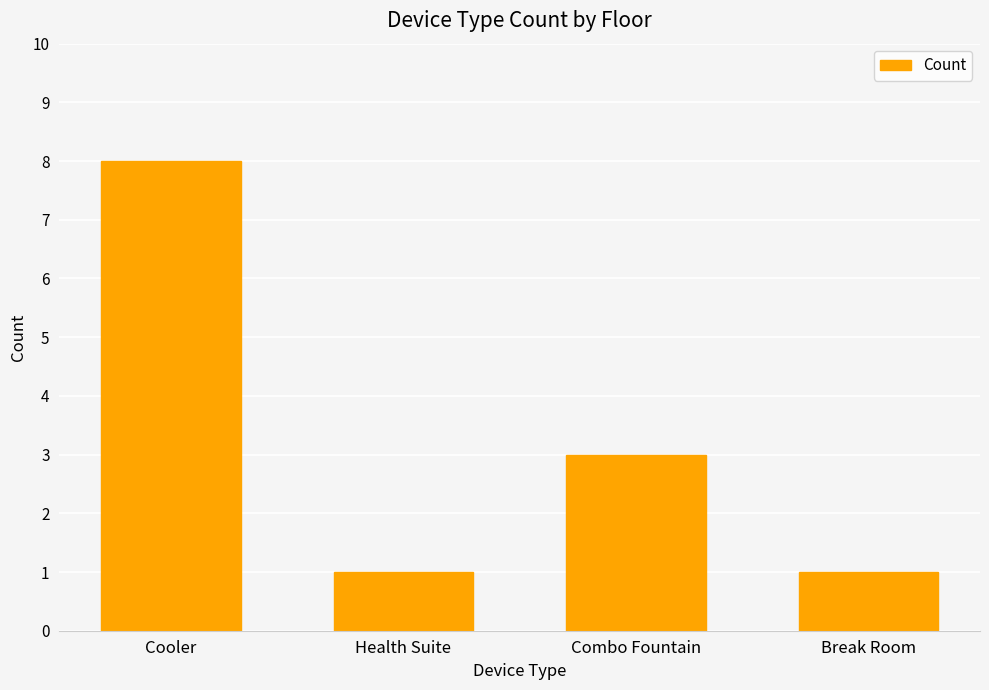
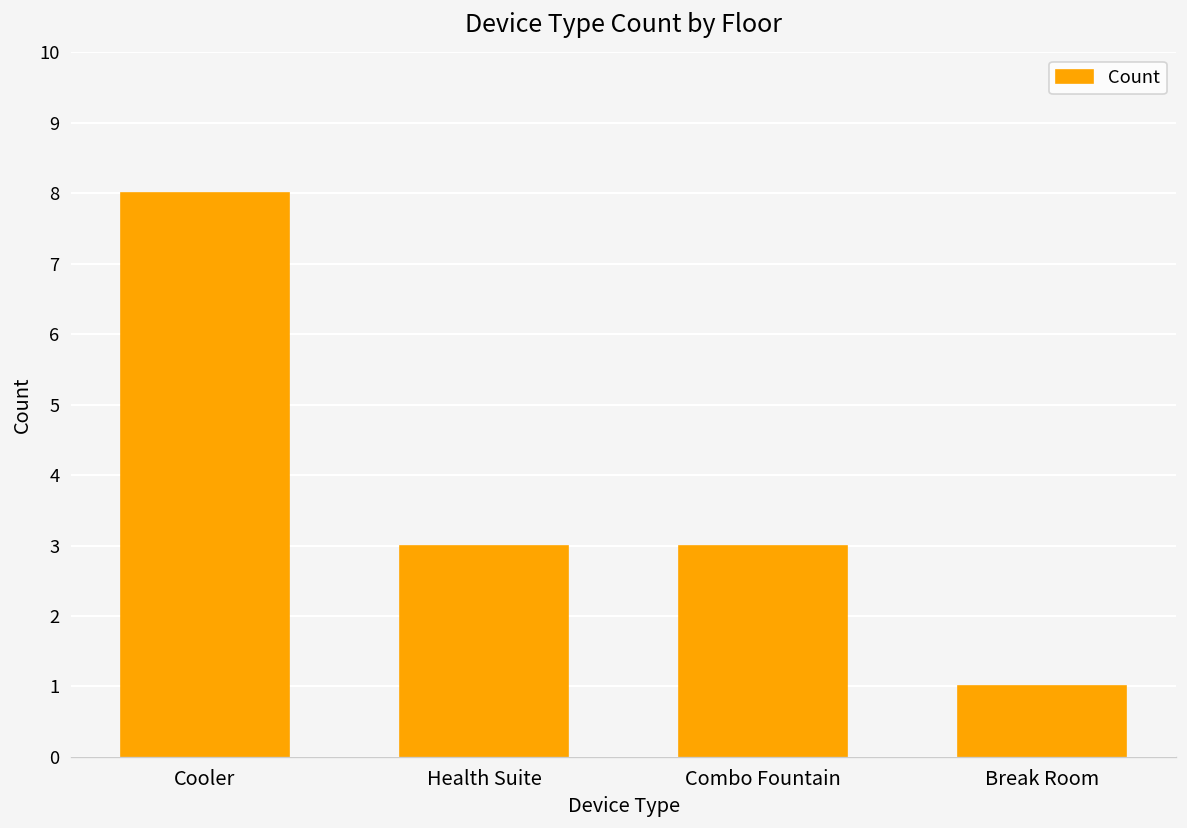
  {
    "Cooler": 8,
-   "Health Suite": 1,
+   "Health Suite": 3,
    "Combo Fountain": 3,
    "Break Room": 1
  }
